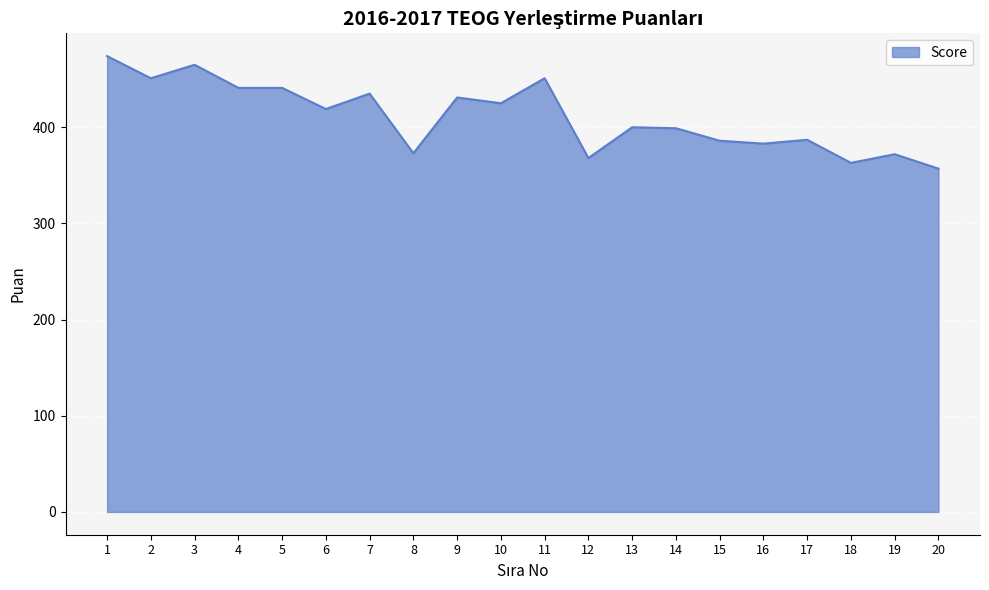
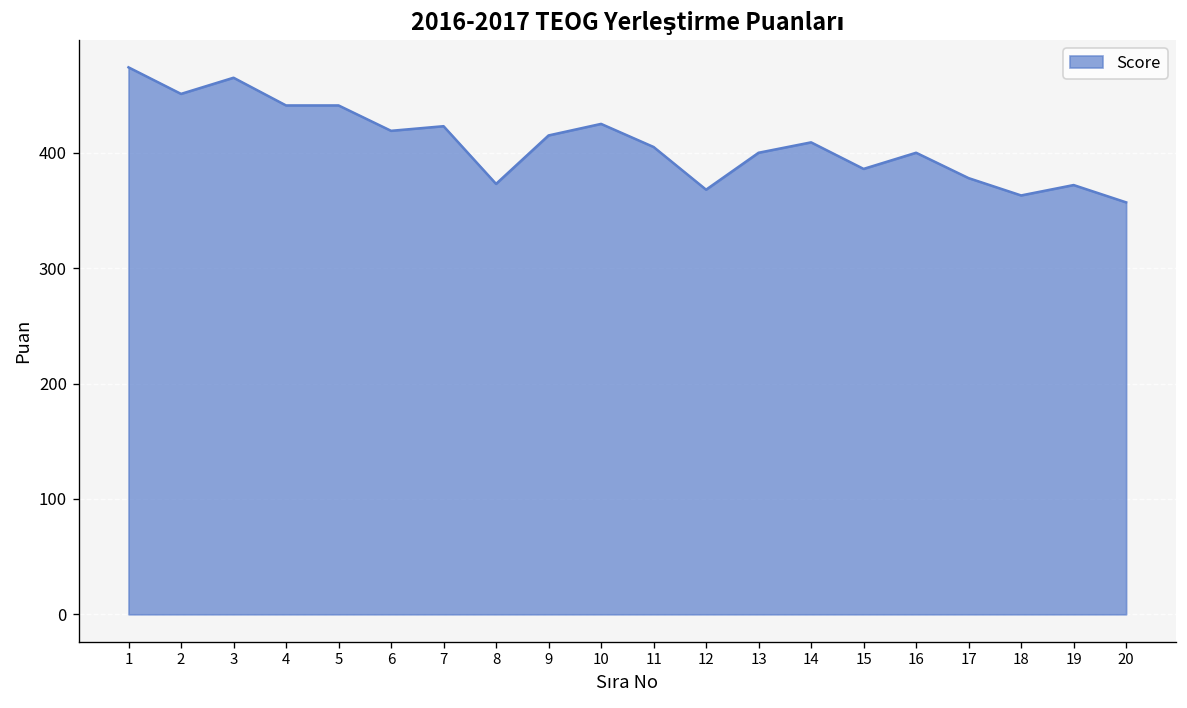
  {
    "1": 470,
    "2": 450,
    "3": 470,
    "4": 440,
    "5": 440,
    "6": 420,
-   "7": 440,
+   "7": 420,
    "8": 370,
-   "9": 430,
+   "9": 420,
    "10": 430,
-   "11": 450,
+   "11": 410,
    "12": 370,
    "13": 400,
-   "14": 400,
+   "14": 410,
    "15": 390,
-   "16": 380,
-   "17": 390,
+   "16": 400,
+   "17": 380,
    "18": 360,
    "19": 370,
    "20": 360
  }
